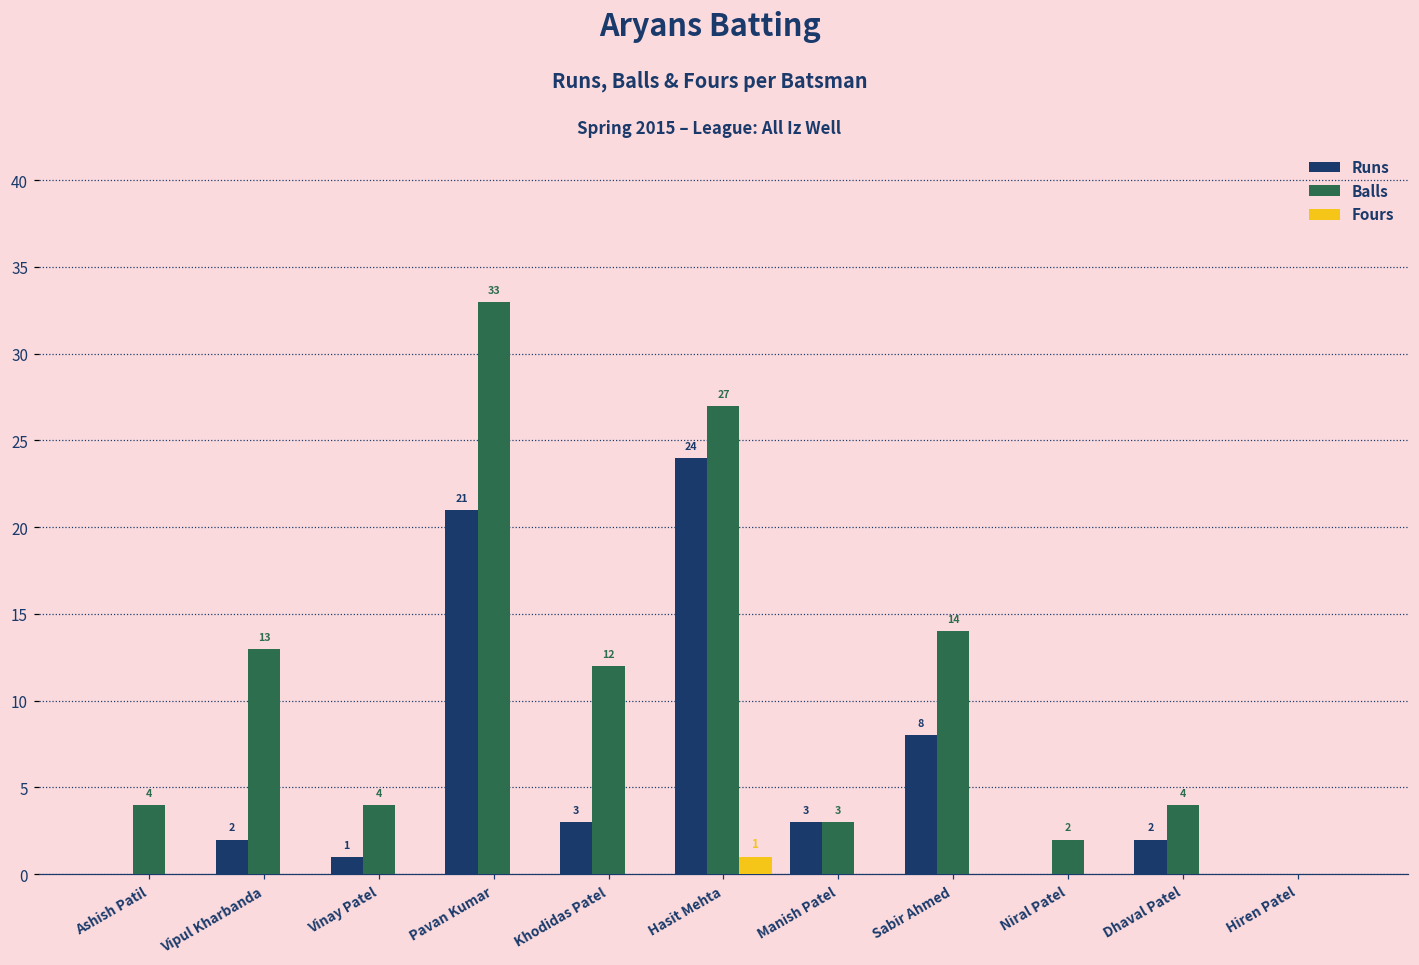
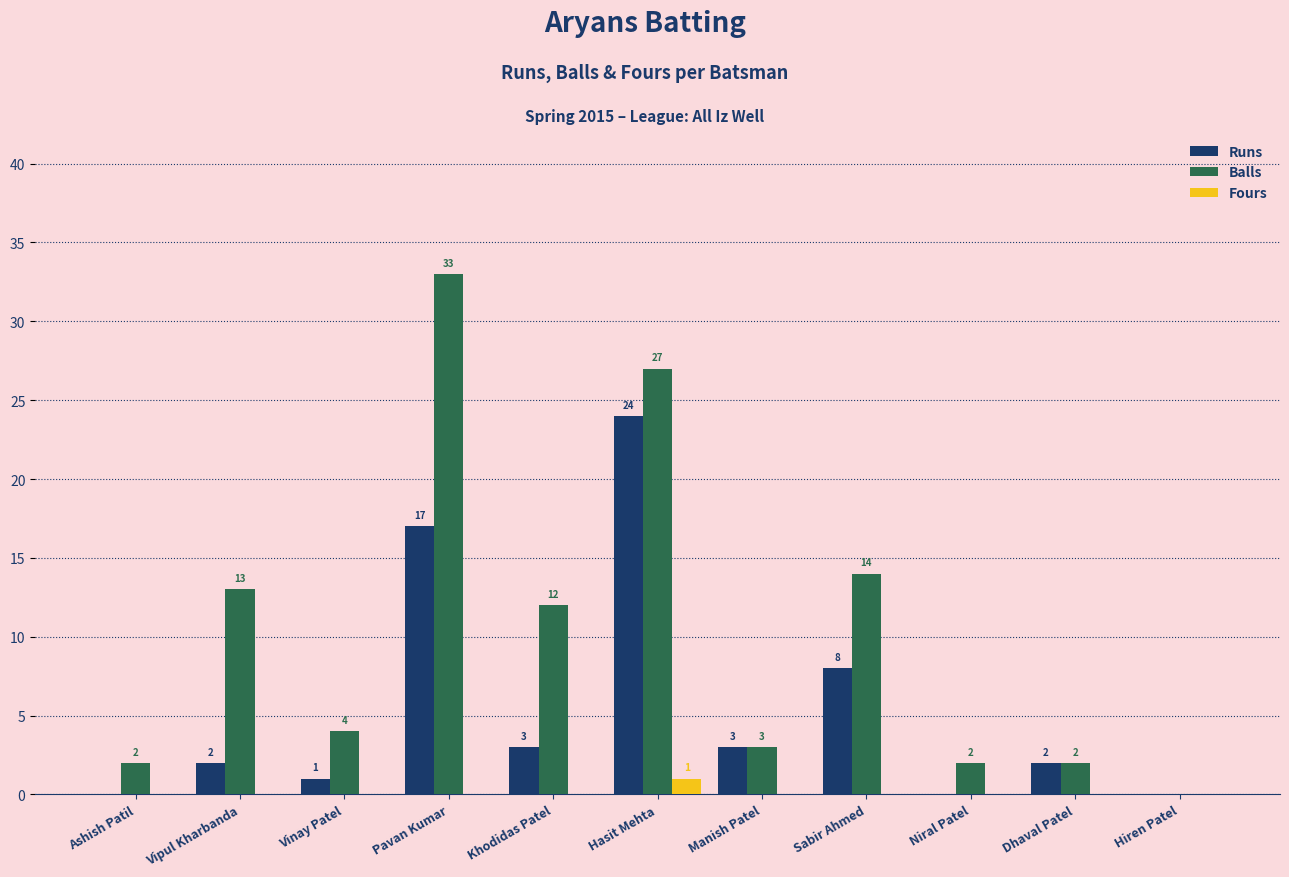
  {
    "Runs": {
      "Vipul Kharbanda": 2,
      "Vinay Patel": 1,
-     "Pavan Kumar": 21,
+     "Pavan Kumar": 17,
      "Khodidas Patel": 3,
      "Hasit Mehta": 24,
      "Manish Patel": 3,
      "Sabir Ahmed": 8,
      "Dhaval Patel": 2
    },
    "Balls": {
-     "Ashish Patil": 4,
+     "Ashish Patil": 2,
      "Vipul Kharbanda": 13,
      "Vinay Patel": 4,
      "Pavan Kumar": 33,
      "Khodidas Patel": 12,
      "Hasit Mehta": 27,
      "Manish Patel": 3,
      "Sabir Ahmed": 14,
      "Niral Patel": 2,
-     "Dhaval Patel": 4
+     "Dhaval Patel": 2
    },
    "Fours": {
      "Hasit Mehta": 1
    }
  }
